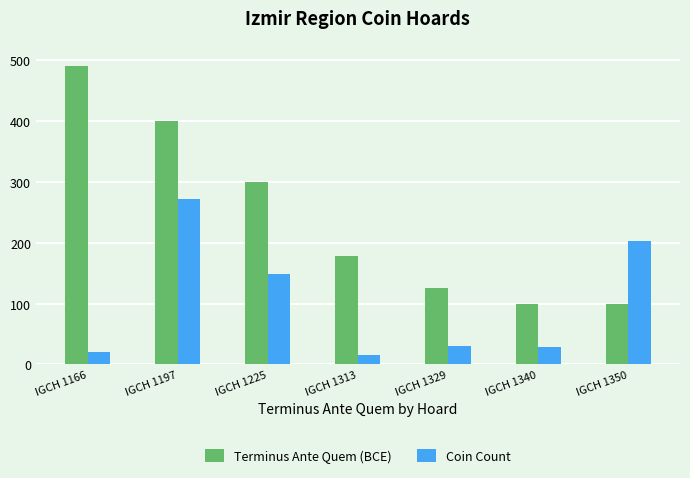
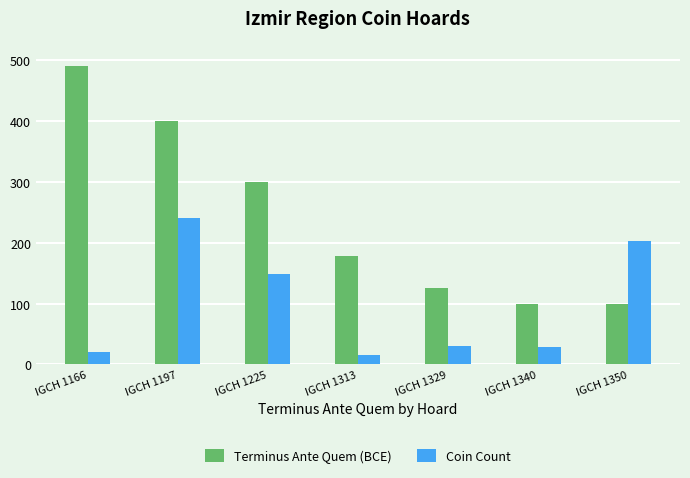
  {
    "Terminus Ante Quem (BCE)": {
      "IGCH 1166": 490,
      "IGCH 1197": 400,
      "IGCH 1225": 300,
      "IGCH 1313": 180,
      "IGCH 1329": 130,
      "IGCH 1340": 100,
      "IGCH 1350": 100
    },
    "Coin Count": {
      "IGCH 1166": 20,
-     "IGCH 1197": 270,
+     "IGCH 1197": 240,
      "IGCH 1225": 150,
      "IGCH 1313": 20,
      "IGCH 1329": 30,
      "IGCH 1340": 30,
      "IGCH 1350": 200
    }
  }
